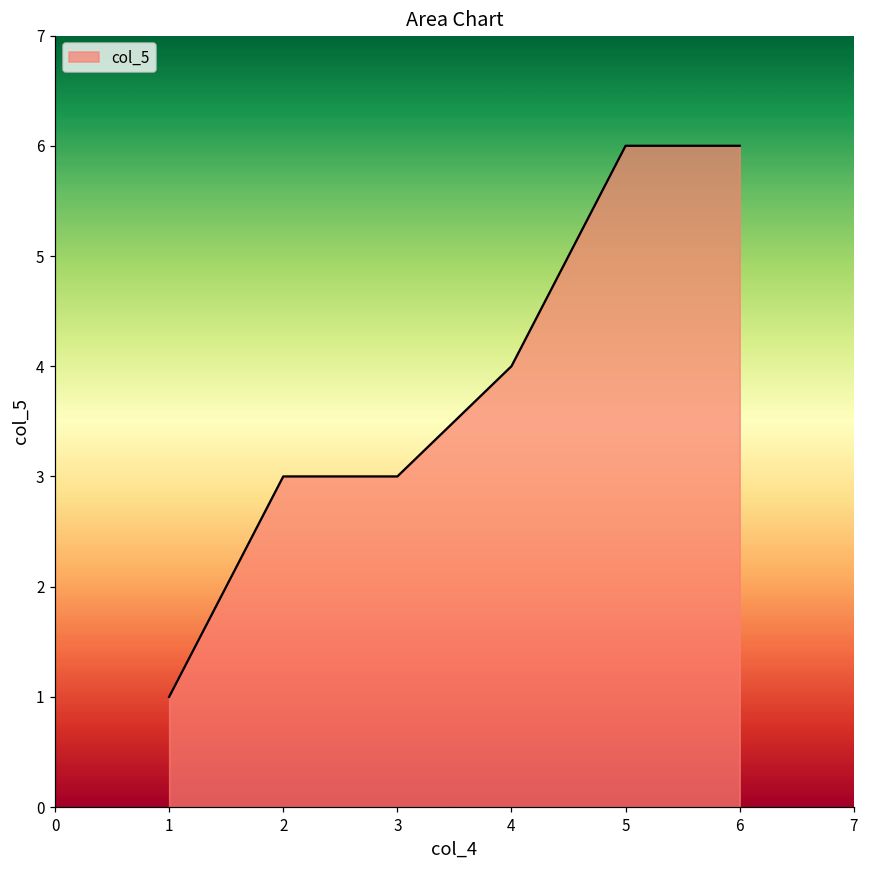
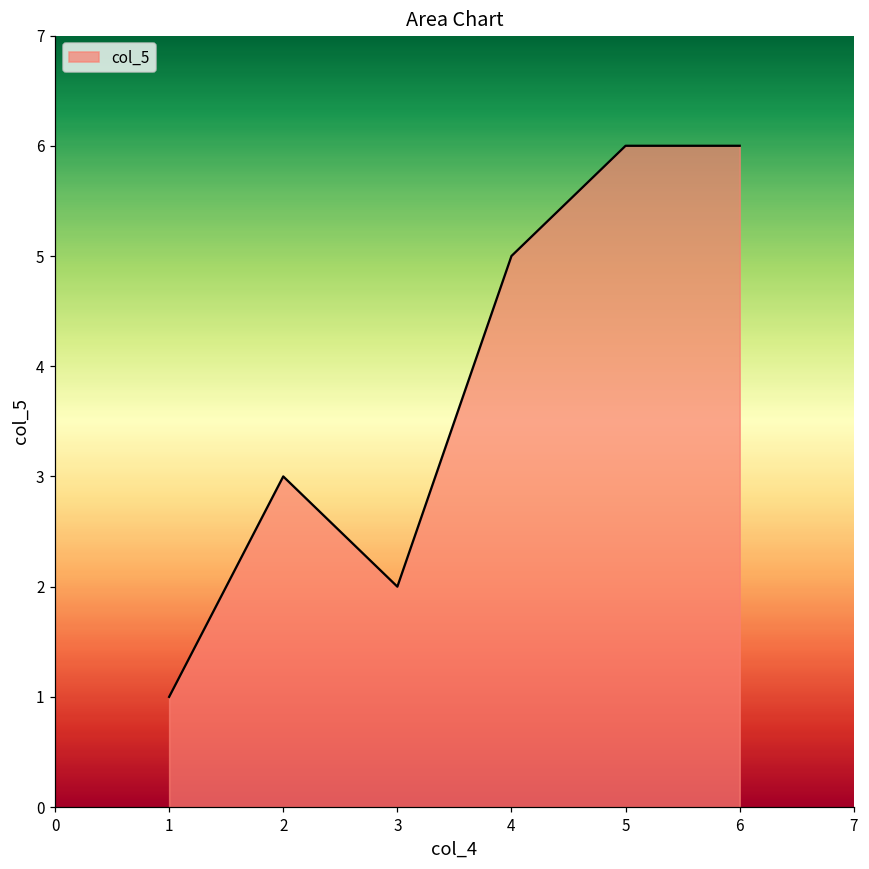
  {
    "1": 1,
    "2": 3,
-   "3": 3,
-   "4": 4,
+   "3": 2,
+   "4": 5,
    "5": 6,
    "6": 6
  }
